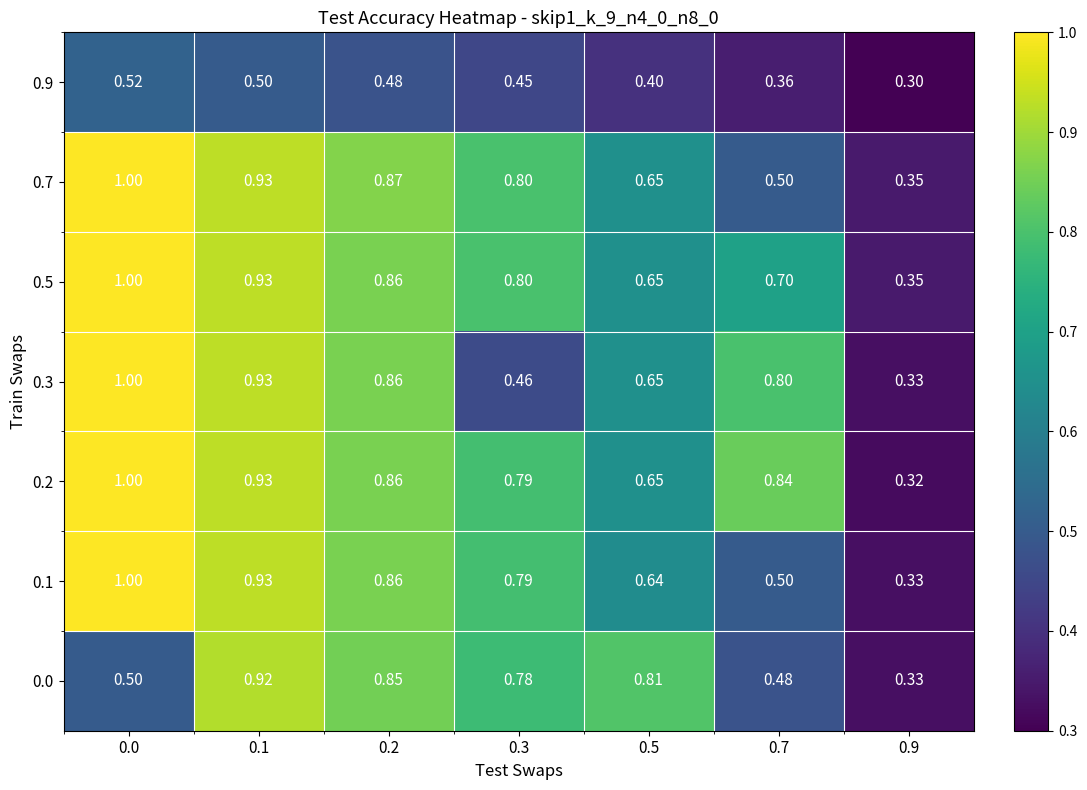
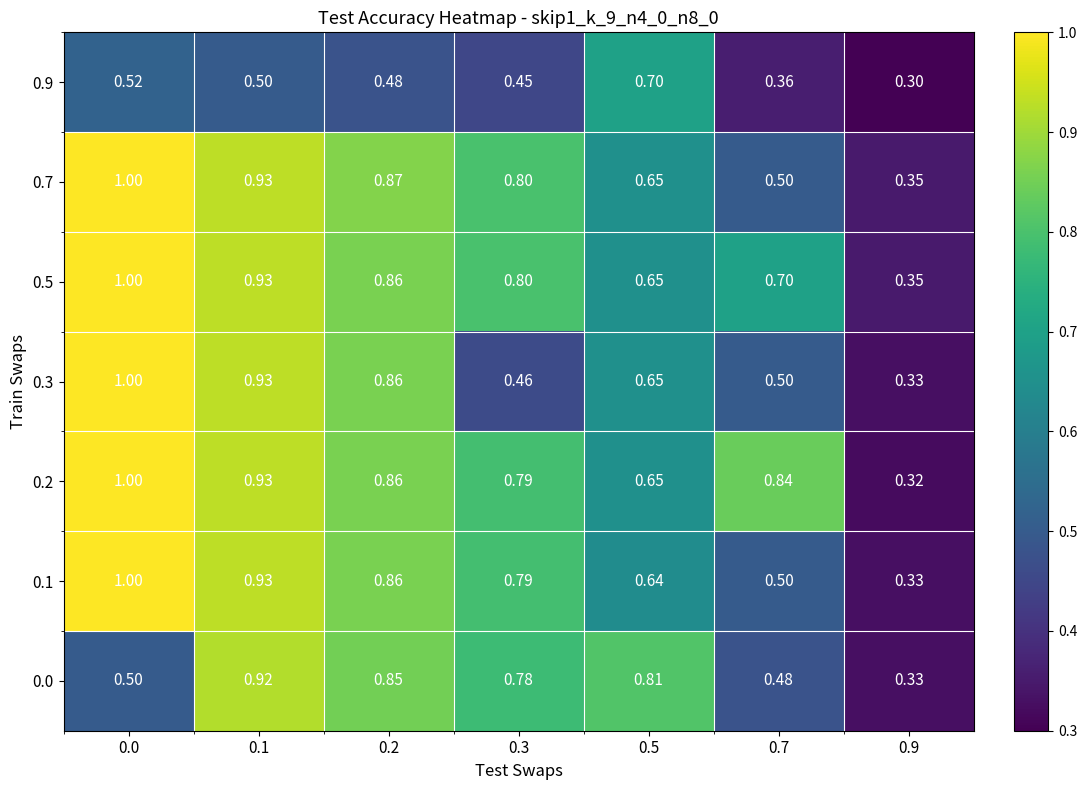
  {
    "0.9": {
      "0.0": 0.52,
      "0.1": 0.50,
      "0.2": 0.48,
      "0.3": 0.45,
-     "0.5": 0.40,
+     "0.5": 0.70,
      "0.7": 0.36,
      "0.9": 0.30
    },
    "0.7": {
      "0.0": 1.00,
      "0.1": 0.93,
      "0.2": 0.87,
      "0.3": 0.80,
      "0.5": 0.65,
      "0.7": 0.50,
      "0.9": 0.35
    },
    "0.5": {
      "0.0": 1.00,
      "0.1": 0.93,
      "0.2": 0.86,
      "0.3": 0.80,
      "0.5": 0.65,
      "0.7": 0.70,
      "0.9": 0.35
    },
    "0.3": {
      "0.0": 1.00,
      "0.1": 0.93,
      "0.2": 0.86,
      "0.3": 0.46,
      "0.5": 0.65,
-     "0.7": 0.80,
+     "0.7": 0.50,
      "0.9": 0.33
    },
    "0.2": {
      "0.0": 1.00,
      "0.1": 0.93,
      "0.2": 0.86,
      "0.3": 0.79,
      "0.5": 0.65,
      "0.7": 0.84,
      "0.9": 0.32
    },
    "0.1": {
      "0.0": 1.00,
      "0.1": 0.93,
      "0.2": 0.86,
      "0.3": 0.79,
      "0.5": 0.64,
      "0.7": 0.50,
      "0.9": 0.33
    },
    "0.0": {
      "0.0": 0.50,
      "0.1": 0.92,
      "0.2": 0.85,
      "0.3": 0.78,
      "0.5": 0.81,
      "0.7": 0.48,
      "0.9": 0.33
    }
  }
